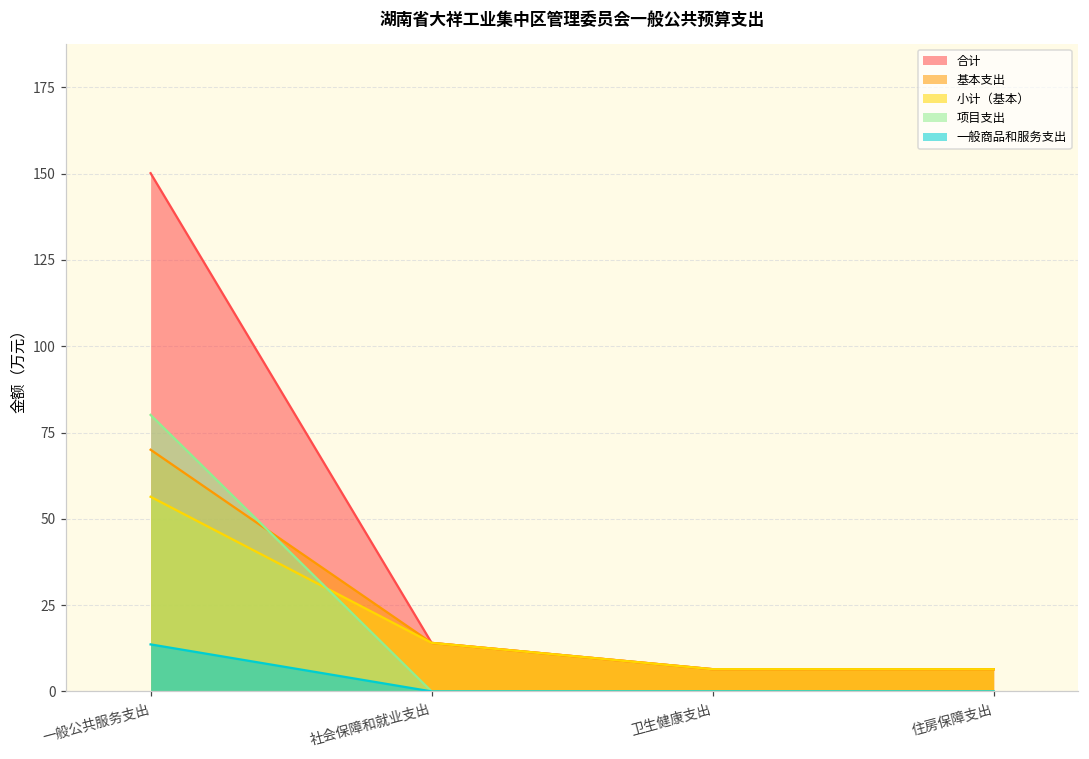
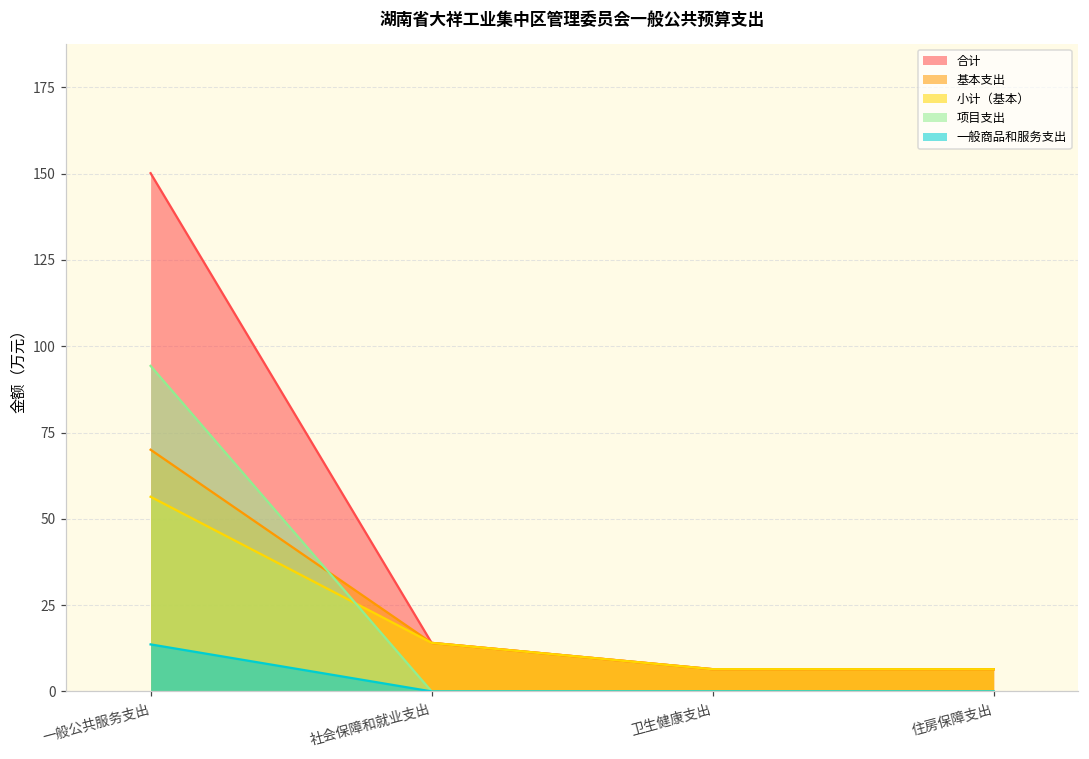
  {
    "合计": {
      "一般公共服务支出": 150
    },
    "项目支出": {
-     "一般公共服务支出": 80
+     "一般公共服务支出": 94
    },
    "一般商品和服务支出": {
      "一般公共服务支出": 14
    }
  }
